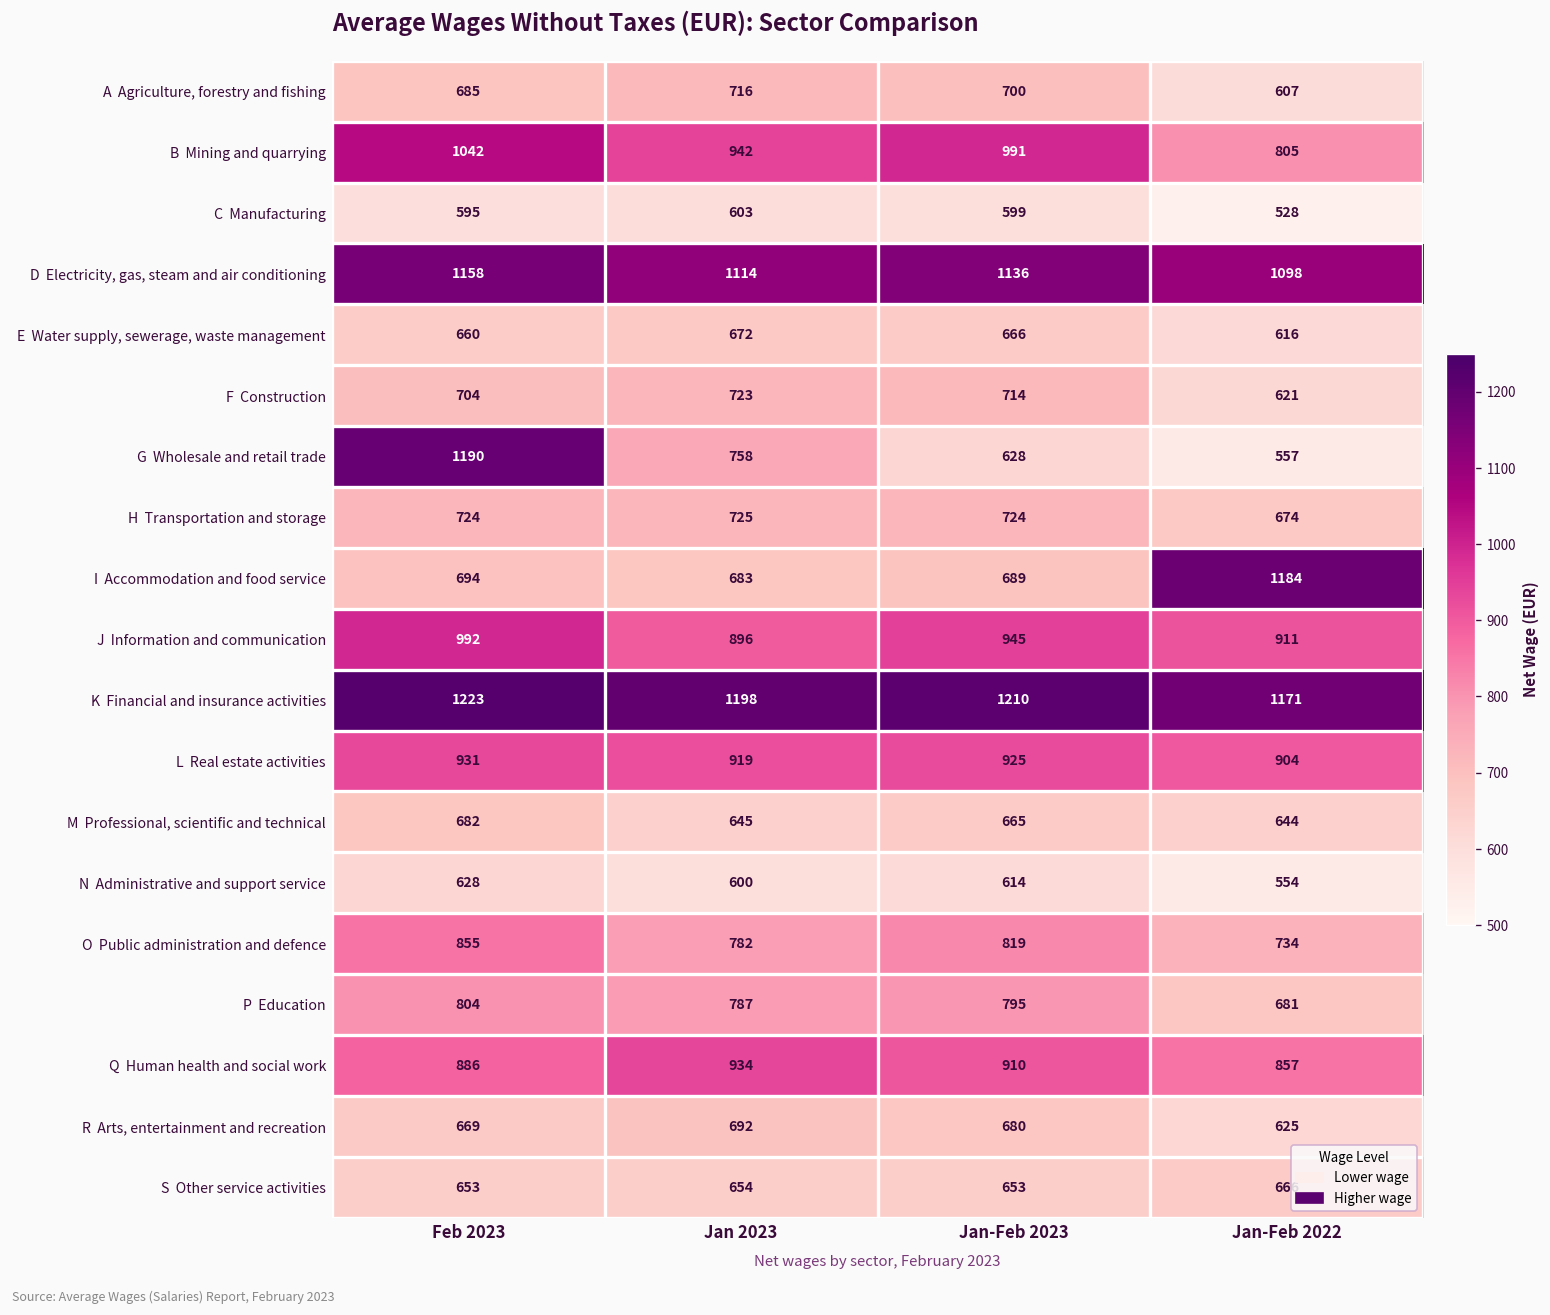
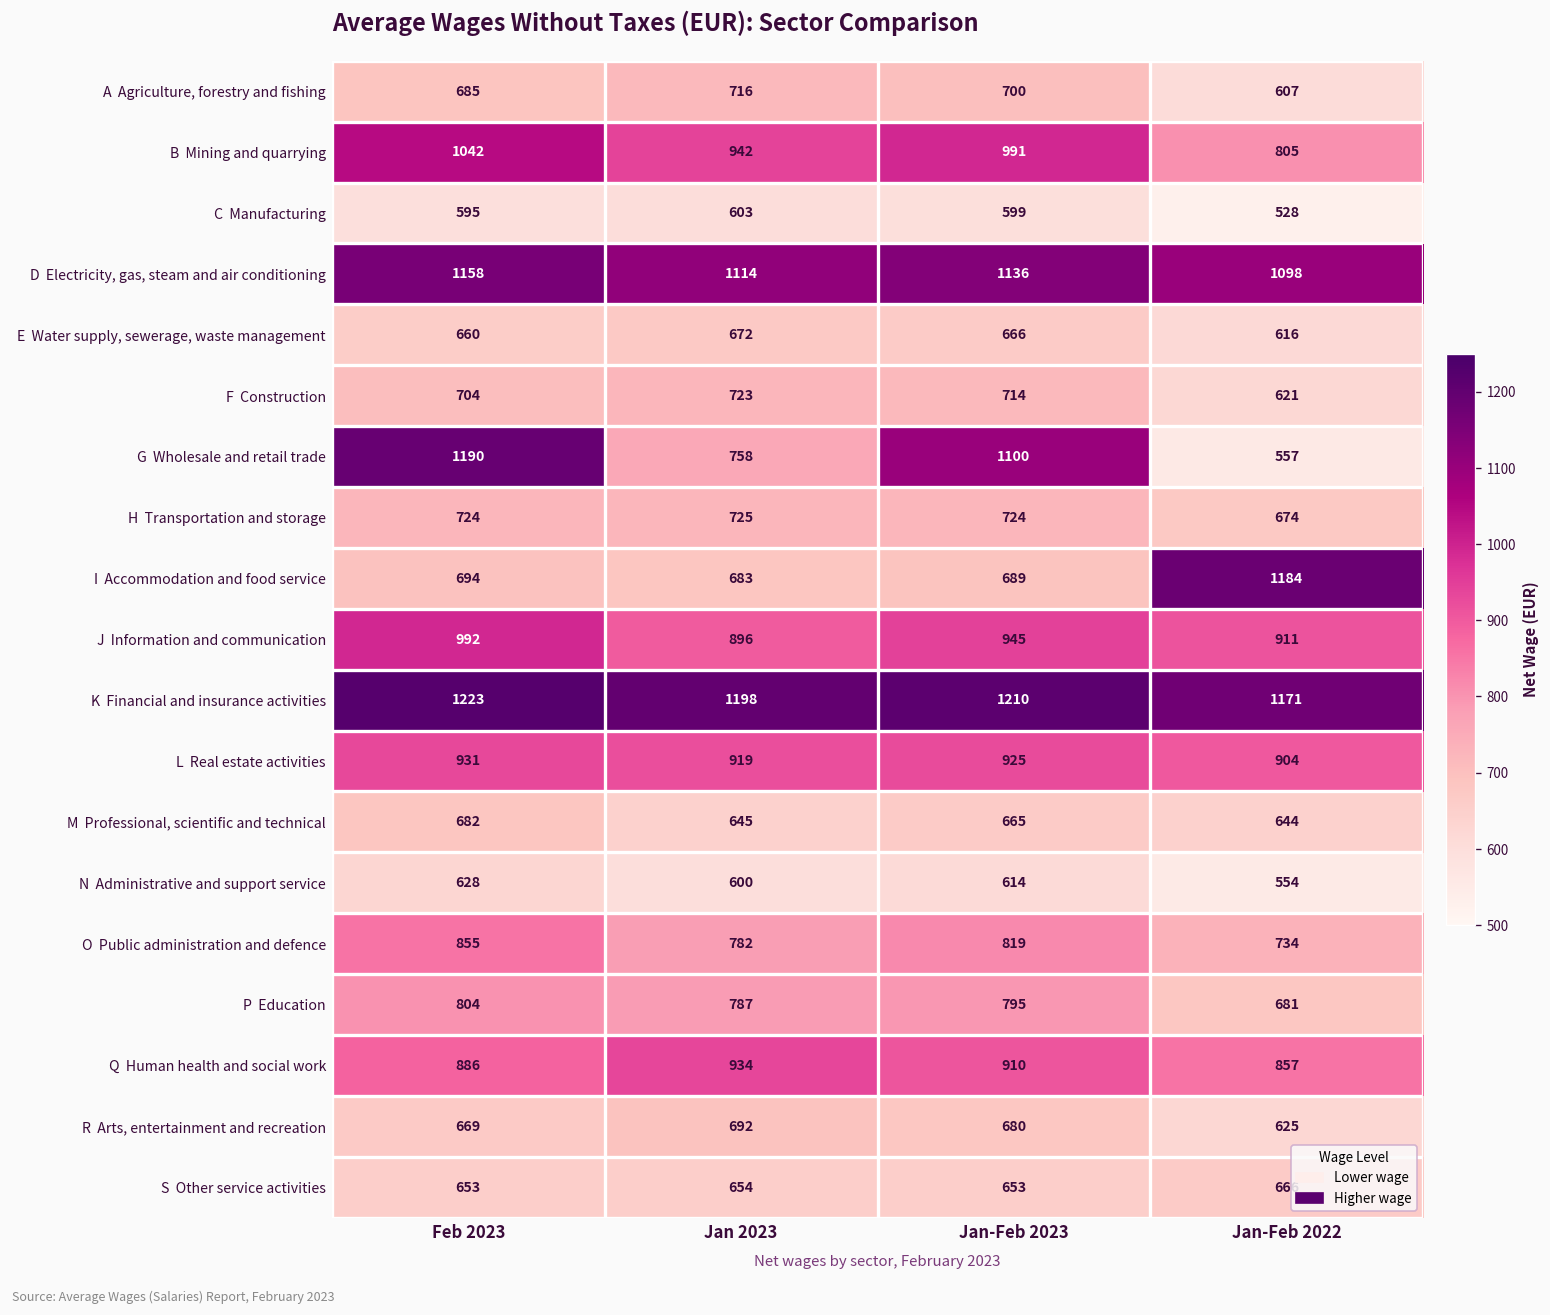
  {
    "A Agriculture, forestry and fishing": {
      "Feb 2023": 685,
      "Jan 2023": 716,
      "Jan-Feb 2023": 700,
      "Jan-Feb 2022": 607
    },
    "B Mining and quarrying": {
      "Feb 2023": 1042,
      "Jan 2023": 942,
      "Jan-Feb 2023": 991,
      "Jan-Feb 2022": 805
    },
    "C Manufacturing": {
      "Feb 2023": 595,
      "Jan 2023": 603,
      "Jan-Feb 2023": 599,
      "Jan-Feb 2022": 528
    },
    "D Electricity, gas, steam and air conditioning": {
      "Feb 2023": 1158,
      "Jan 2023": 1114,
      "Jan-Feb 2023": 1136,
      "Jan-Feb 2022": 1098
    },
    "E Water supply, sewerage, waste management": {
      "Feb 2023": 660,
      "Jan 2023": 672,
      "Jan-Feb 2023": 666,
      "Jan-Feb 2022": 616
    },
    "F Construction": {
      "Feb 2023": 704,
      "Jan 2023": 723,
      "Jan-Feb 2023": 714,
      "Jan-Feb 2022": 621
    },
    "G Wholesale and retail trade": {
      "Feb 2023": 1190,
      "Jan 2023": 758,
-     "Jan-Feb 2023": 628,
+     "Jan-Feb 2023": 1100,
      "Jan-Feb 2022": 557
    },
    "H Transportation and storage": {
      "Feb 2023": 724,
      "Jan 2023": 725,
      "Jan-Feb 2023": 724,
      "Jan-Feb 2022": 674
    },
    "I Accommodation and food service": {
      "Feb 2023": 694,
      "Jan 2023": 683,
      "Jan-Feb 2023": 689,
      "Jan-Feb 2022": 1184
    },
    "J Information and communication": {
      "Feb 2023": 992,
      "Jan 2023": 896,
      "Jan-Feb 2023": 945,
      "Jan-Feb 2022": 911
    },
    "K Financial and insurance activities": {
      "Feb 2023": 1223,
      "Jan 2023": 1198,
      "Jan-Feb 2023": 1210,
      "Jan-Feb 2022": 1171
    },
    "L Real estate activities": {
      "Feb 2023": 931,
      "Jan 2023": 919,
      "Jan-Feb 2023": 925,
      "Jan-Feb 2022": 904
    },
    "M Professional, scientific and technical": {
      "Feb 2023": 682,
      "Jan 2023": 645,
      "Jan-Feb 2023": 665,
      "Jan-Feb 2022": 644
    },
    "N Administrative and support service": {
      "Feb 2023": 628,
      "Jan 2023": 600,
      "Jan-Feb 2023": 614,
      "Jan-Feb 2022": 554
    },
    "O Public administration and defence": {
      "Feb 2023": 855,
      "Jan 2023": 782,
      "Jan-Feb 2023": 819,
      "Jan-Feb 2022": 734
    },
    "P Education": {
      "Feb 2023": 804,
      "Jan 2023": 787,
      "Jan-Feb 2023": 795,
      "Jan-Feb 2022": 681
    },
    "Q Human health and social work": {
      "Feb 2023": 886,
      "Jan 2023": 934,
      "Jan-Feb 2023": 910,
      "Jan-Feb 2022": 857
    },
    "R Arts, entertainment and recreation": {
      "Feb 2023": 669,
      "Jan 2023": 692,
      "Jan-Feb 2023": 680,
      "Jan-Feb 2022": 625
    },
    "S Other service activities": {
      "Feb 2023": 653,
      "Jan 2023": 654,
      "Jan-Feb 2023": 653
    }
  }
